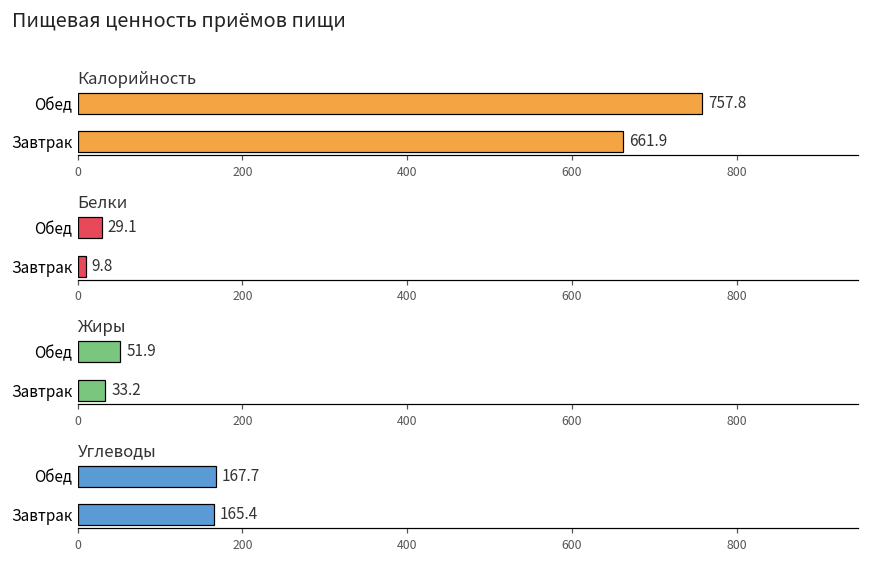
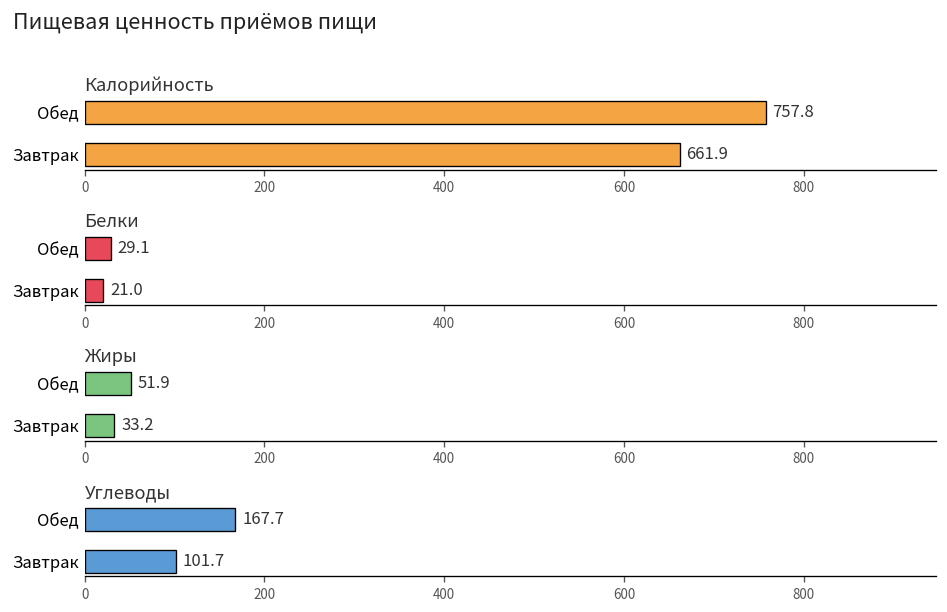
  {
    "Калорийность": {
      "Обед": 757.8,
      "Завтрак": 661.9
    },
    "Белки": {
      "Обед": 29.1,
-     "Завтрак": 9.8
+     "Завтрак": 21.0
    },
    "Жиры": {
      "Обед": 51.9,
      "Завтрак": 33.2
    },
    "Углеводы": {
      "Обед": 167.7,
-     "Завтрак": 165.4
+     "Завтрак": 101.7
    }
  }
